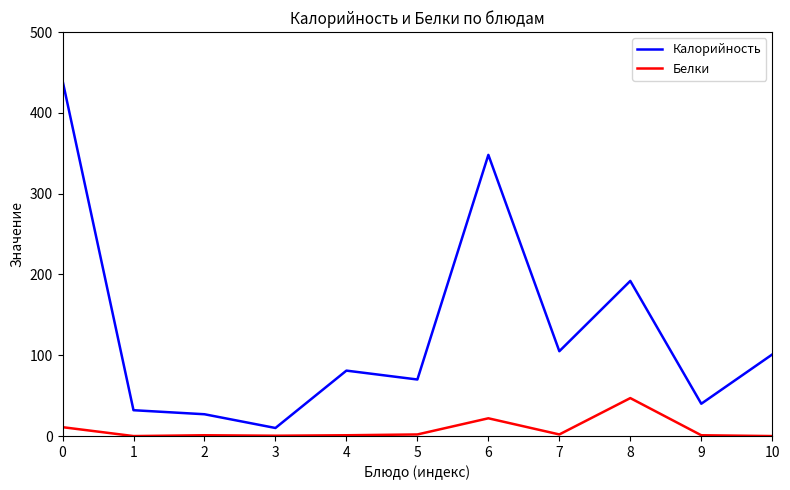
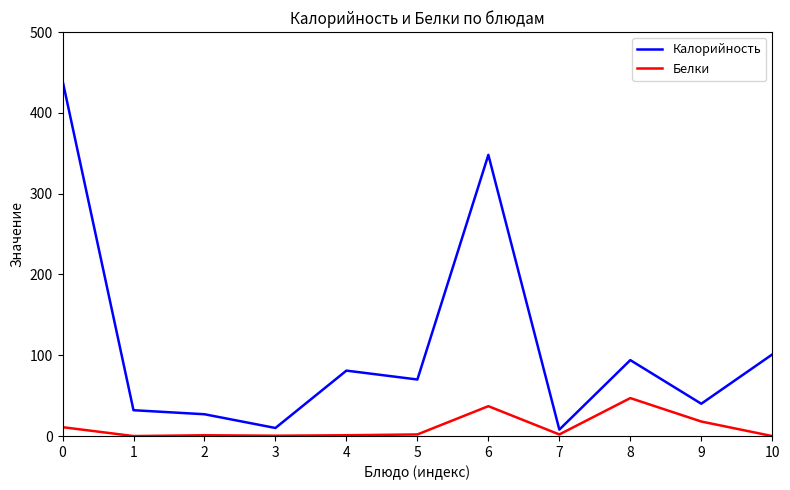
  {
    "Калорийность": {
      "0": 440,
      "1": 30,
      "2": 30,
      "3": 10,
      "4": 80,
      "5": 70,
      "6": 350,
-     "7": 110,
-     "8": 190,
+     "7": 10,
+     "8": 90,
      "9": 40,
      "10": 100
    },
    "Белки": {
      "0": 10,
      "1": 0,
      "2": 0,
      "3": 0,
      "4": 0,
      "5": 0,
-     "6": 20,
+     "6": 40,
      "7": 0,
      "8": 50,
-     "9": 0,
+     "9": 20,
      "10": 0
    }
  }
